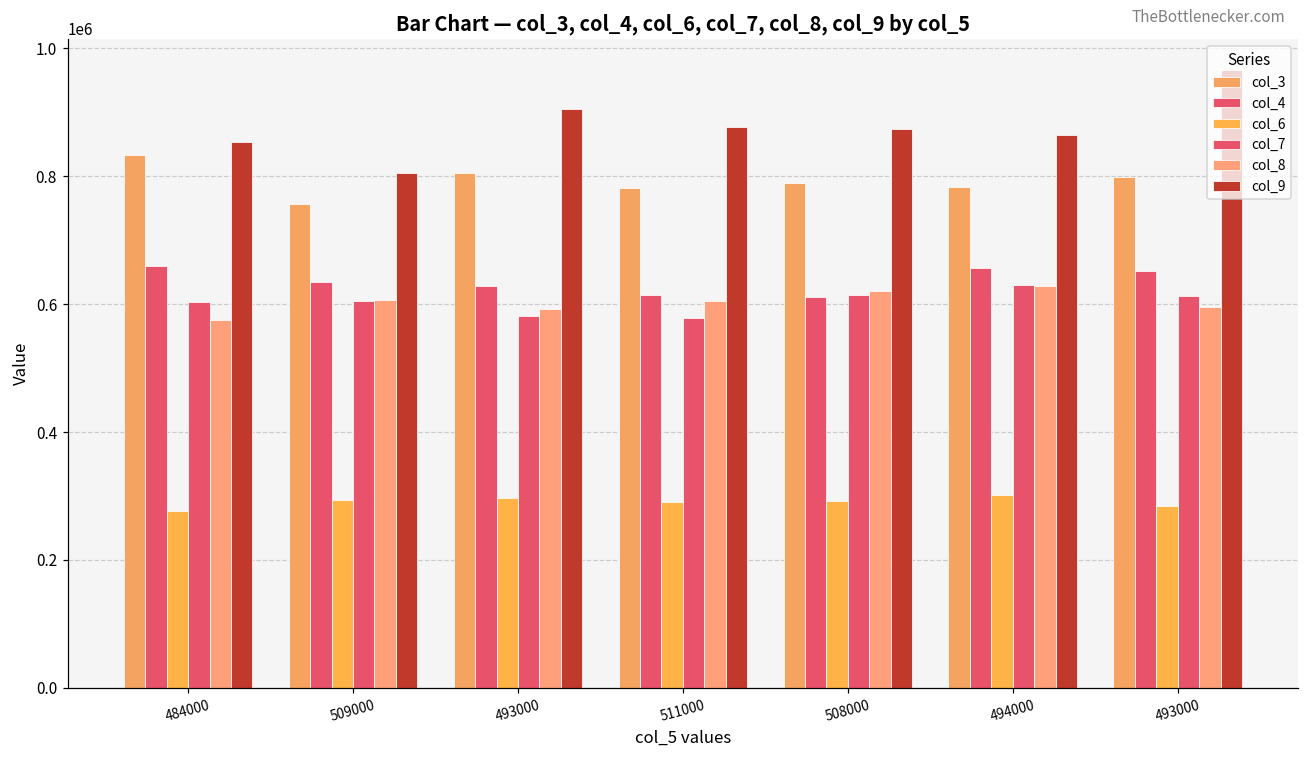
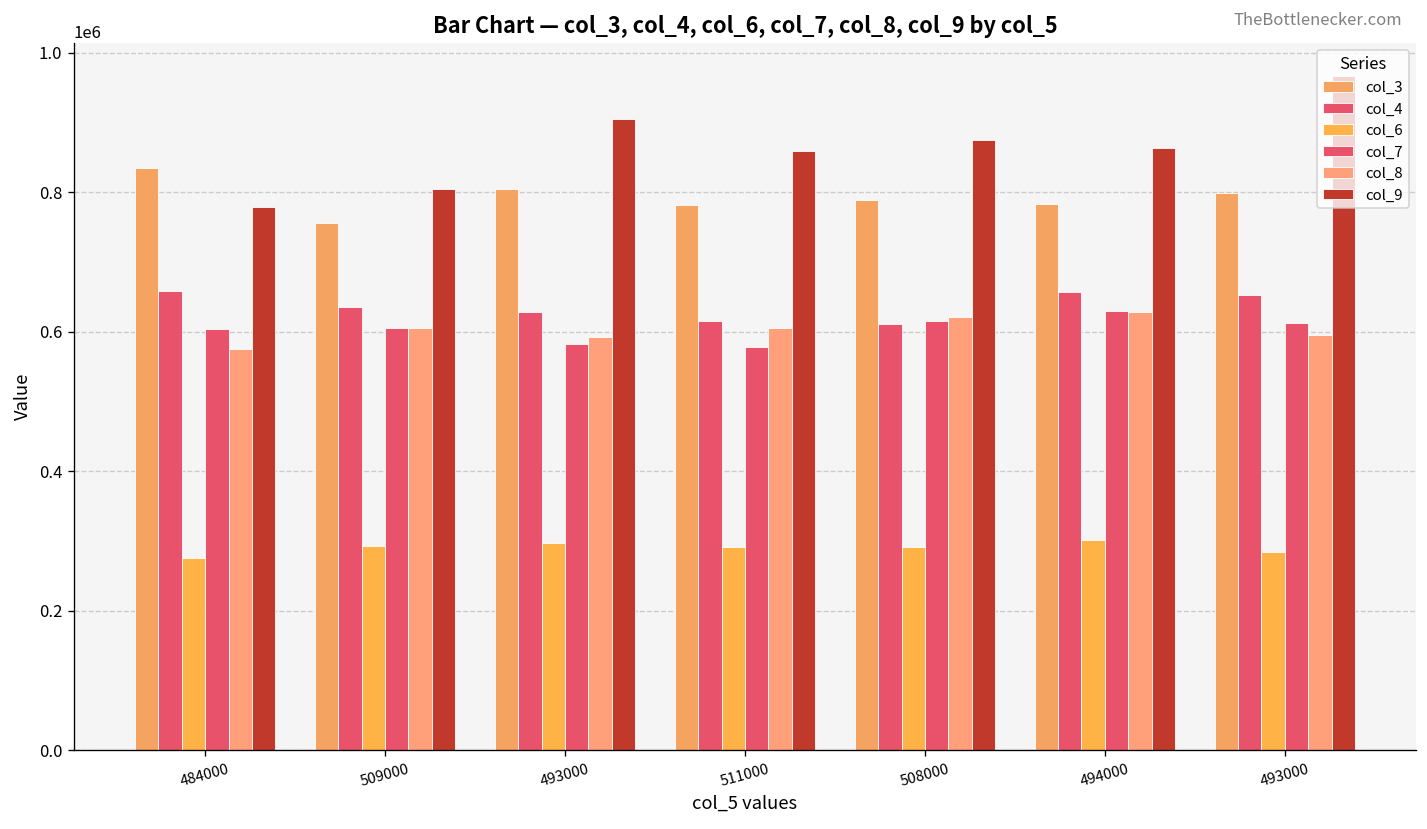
  {
    "col_9": {
-     "484000": 850000,
+     "484000": 780000,
      "509000": 810000,
-     "511000": 880000,
+     "511000": 860000,
      "508000": 870000,
      "494000": 860000
    }
  }
